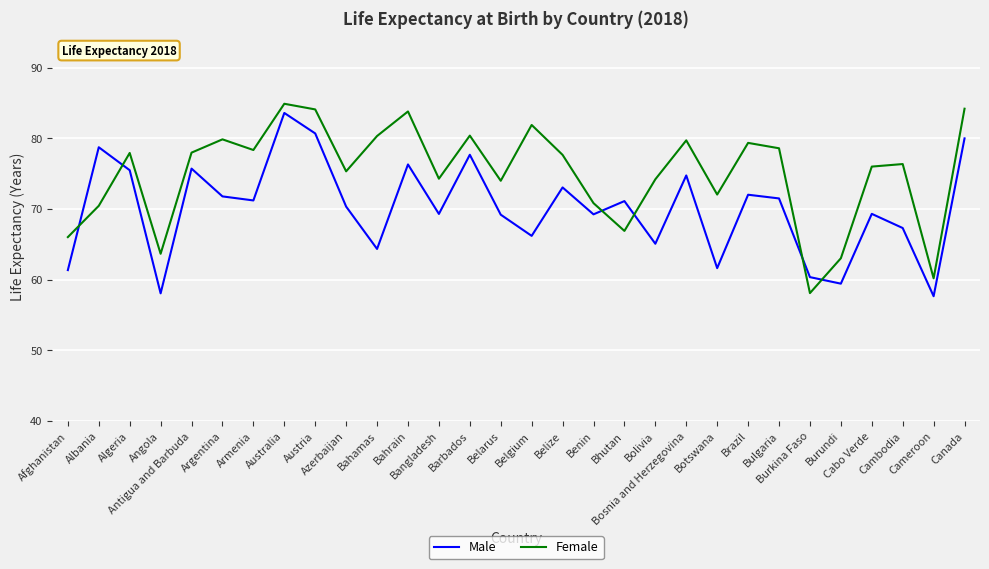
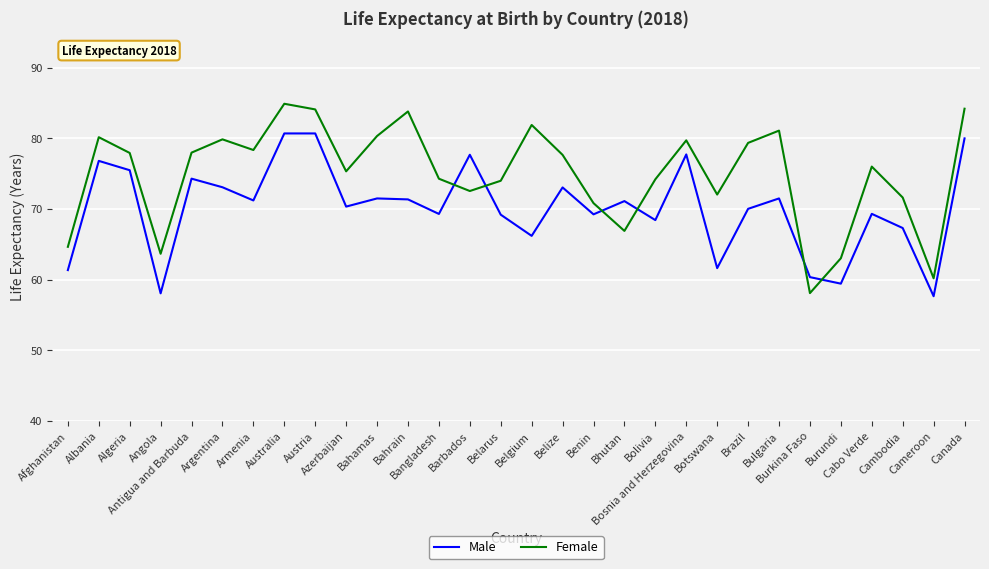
  {
    "Male": {
      "Afghanistan": 61,
-     "Albania": 79,
+     "Albania": 77,
      "Algeria": 75,
      "Angola": 58,
-     "Antigua and Barbuda": 76,
-     "Argentina": 72,
+     "Antigua and Barbuda": 74,
+     "Argentina": 73,
      "Armenia": 71,
-     "Australia": 84,
+     "Australia": 81,
      "Austria": 81,
      "Azerbaijan": 70,
-     "Bahamas": 64,
-     "Bahrain": 76,
+     "Bahamas": 71,
+     "Bahrain": 71,
      "Bangladesh": 69,
      "Barbados": 78,
      "Belarus": 69,
      "Belgium": 66,
      "Belize": 73,
      "Benin": 69,
      "Bhutan": 71,
-     "Bolivia": 65,
-     "Bosnia and Herzegovina": 75,
+     "Bolivia": 68,
+     "Bosnia and Herzegovina": 78,
      "Botswana": 62,
-     "Brazil": 72,
+     "Brazil": 70,
      "Bulgaria": 72,
      "Burkina Faso": 60,
      "Burundi": 59,
      "Cabo Verde": 69,
      "Cambodia": 67,
      "Cameroon": 58,
      "Canada": 80
    },
    "Female": {
-     "Afghanistan": 66,
-     "Albania": 70,
+     "Afghanistan": 65,
+     "Albania": 80,
      "Algeria": 78,
      "Angola": 64,
      "Antigua and Barbuda": 78,
      "Argentina": 80,
      "Armenia": 78,
      "Australia": 85,
      "Austria": 84,
      "Azerbaijan": 75,
      "Bahamas": 80,
      "Bahrain": 84,
      "Bangladesh": 74,
-     "Barbados": 80,
+     "Barbados": 73,
      "Belarus": 74,
      "Belgium": 82,
      "Belize": 78,
      "Benin": 71,
      "Bhutan": 67,
      "Bolivia": 74,
      "Bosnia and Herzegovina": 80,
      "Botswana": 72,
      "Brazil": 79,
-     "Bulgaria": 79,
+     "Bulgaria": 81,
      "Burkina Faso": 58,
      "Burundi": 63,
      "Cabo Verde": 76,
-     "Cambodia": 76,
+     "Cambodia": 72,
      "Cameroon": 60,
      "Canada": 84
    }
  }
